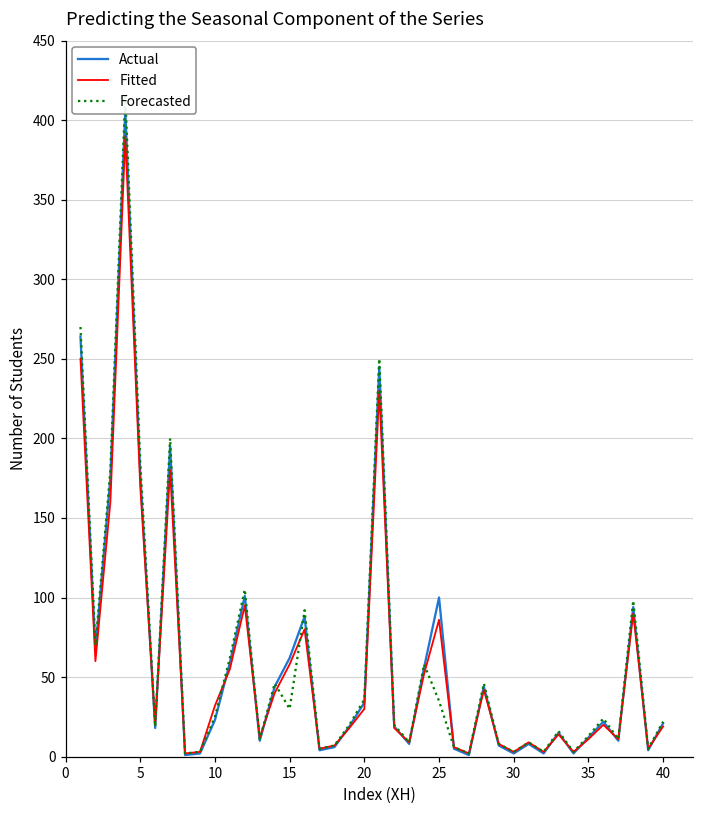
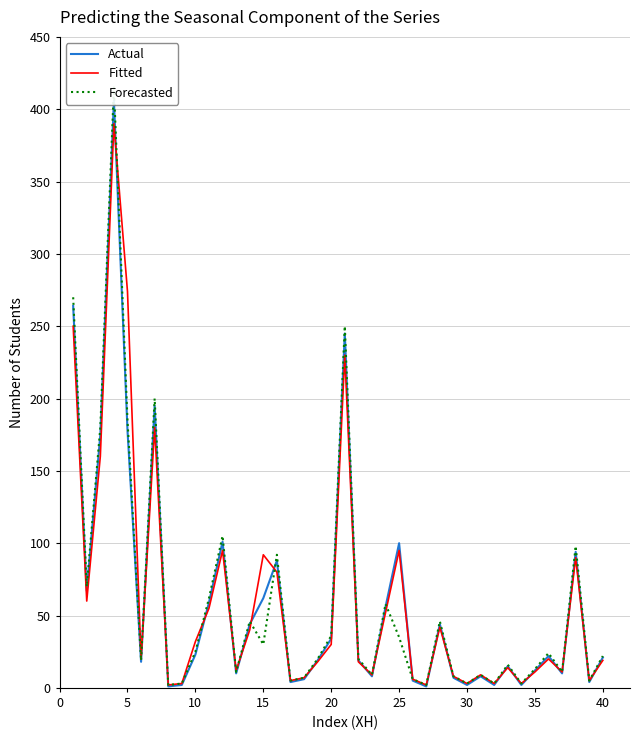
  {
    "Actual": {
      "5": 178,
      "10": 23,
      "15": 62,
      "20": 34,
      "25": 100
    },
    "Fitted": {
-     "5": 170,
+     "5": 274,
      "10": 32,
-     "15": 58,
+     "15": 92,
      "20": 30,
-     "25": 86,
+     "25": 95,
      "40": 19
    },
    "Forecasted": {
      "5": 185,
      "10": 25,
      "15": 30,
      "20": 36,
      "25": 35
    }
  }
